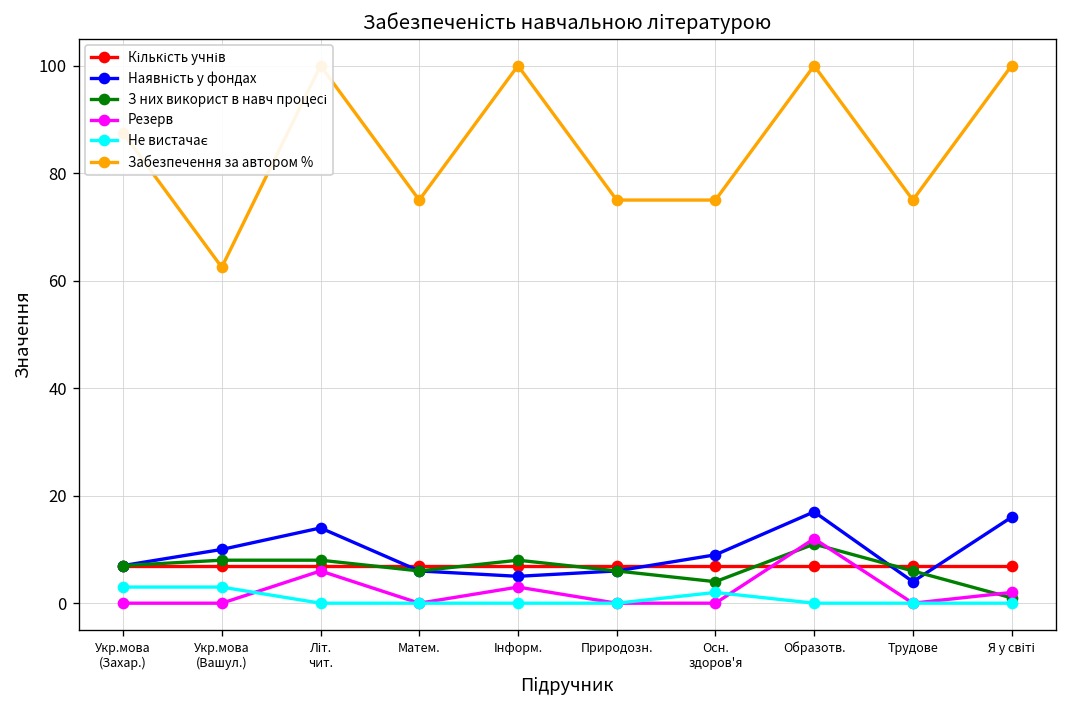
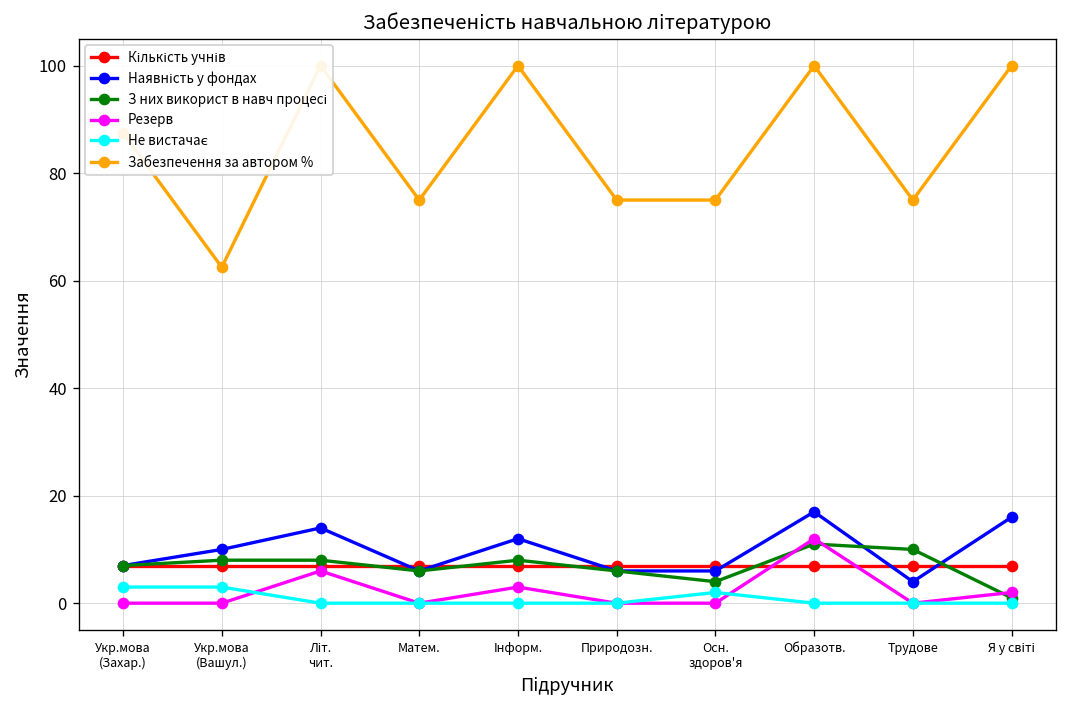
  {
    "Кількість учнів": {
      "Укр.мова (Вашул.)": 7,
      "Літ. чит.": 7,
      "Матем.": 7,
      "Інформ.": 7,
      "Природозн.": 7,
      "Осн. здоров'я": 7,
      "Образотв.": 7,
      "Трудове": 7,
      "Я у світі": 7
    },
    "Наявність у фондах": {
      "Укр.мова (Вашул.)": 10,
      "Літ. чит.": 14,
-     "Інформ.": 5,
-     "Осн. здоров'я": 9,
+     "Інформ.": 12,
+     "Осн. здоров'я": 6,
      "Образотв.": 17,
      "Трудове": 4,
      "Я у світі": 16
    },
    "З них використ в навч процесі": {
      "Укр.мова (Вашул.)": 8,
      "Літ. чит.": 8,
      "Інформ.": 8,
      "Осн. здоров'я": 4,
      "Образотв.": 11,
-     "Трудове": 6,
+     "Трудове": 10,
      "Я у світі": 1
    },
    "Резерв": {
      "Укр.мова (Захар.)": 0,
      "Укр.мова (Вашул.)": 0,
      "Літ. чит.": 6,
      "Інформ.": 3,
      "Осн. здоров'я": 0,
      "Образотв.": 12,
      "Я у світі": 2
    },
    "Не вистачає": {
      "Укр.мова (Захар.)": 3,
      "Укр.мова (Вашул.)": 3,
      "Літ. чит.": 0,
      "Інформ.": 0,
      "Осн. здоров'я": 2,
      "Образотв.": 0,
      "Я у світі": 0
    },
    "Забезпечення за автором %": {
      "Укр.мова (Вашул.)": 63,
      "Матем.": 75,
      "Інформ.": 100,
      "Природозн.": 75,
      "Осн. здоров'я": 75,
      "Образотв.": 100,
      "Трудове": 75,
      "Я у світі": 100
    }
  }
